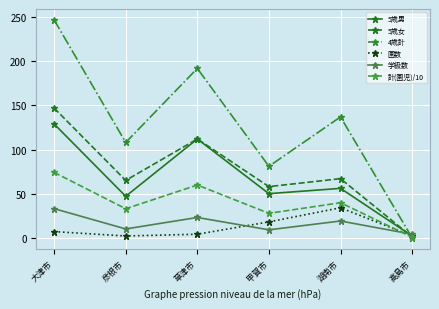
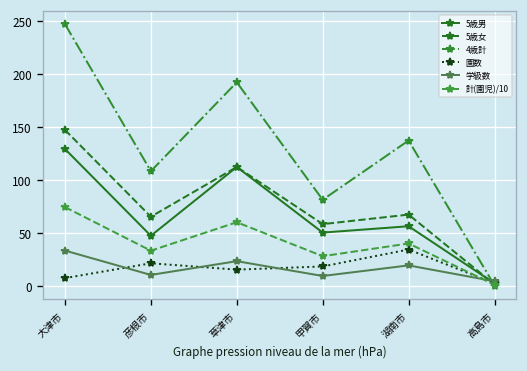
  {
    "園数": {
      "大津市": 10,
-     "彦根市": 0,
-     "草津市": 0,
+     "彦根市": 20,
+     "草津市": 20,
      "甲賀市": 20,
      "湖南市": 30
    }
  }
